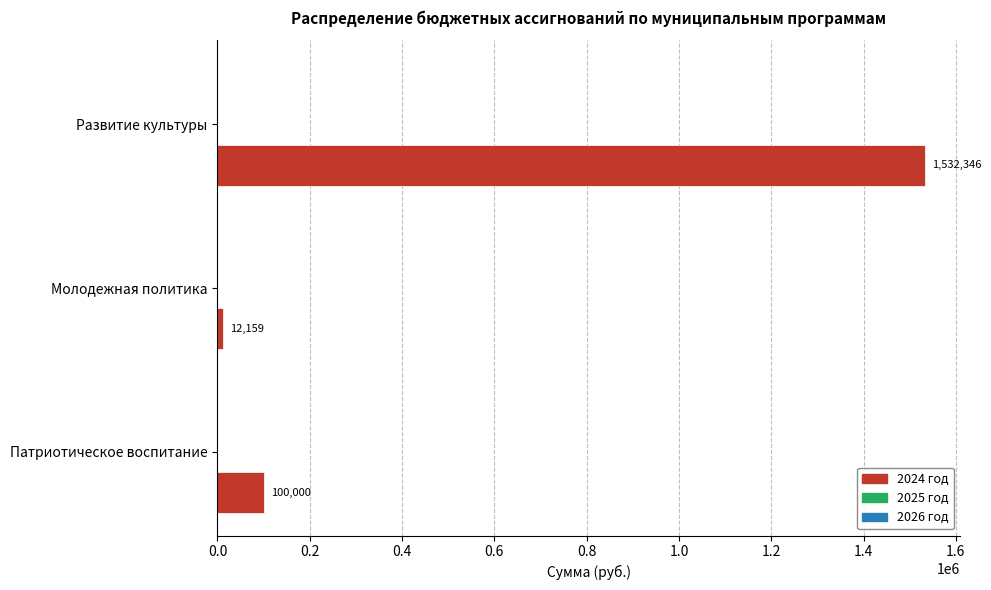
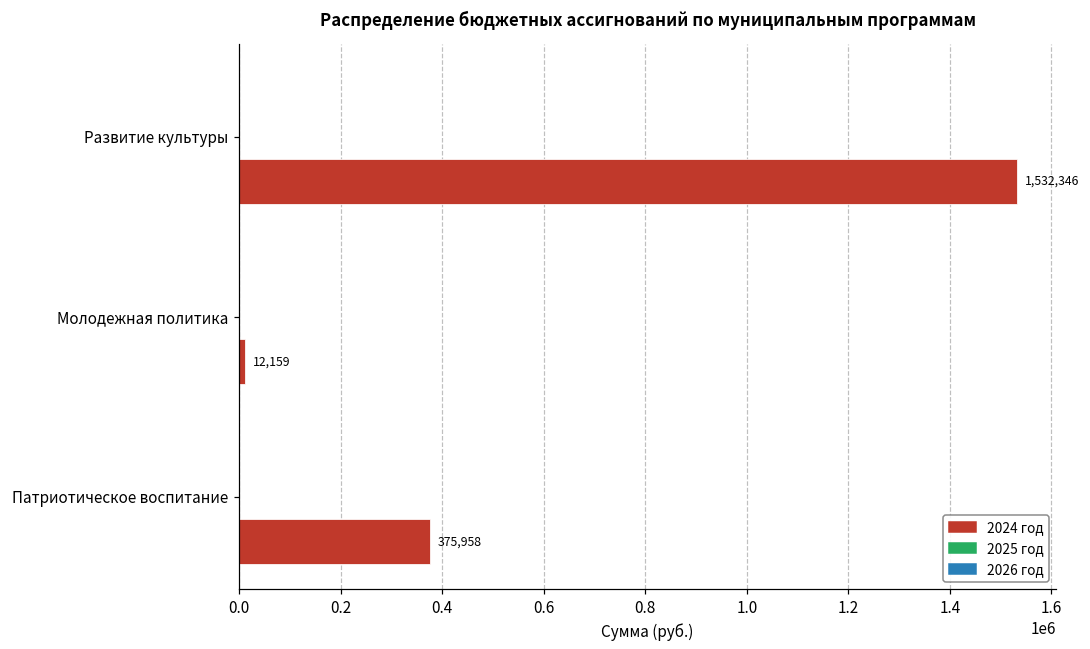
  {
    "2024 год": {
      "Развитие культуры": "1,532,346",
      "Молодежная политика": "12,159",
-     "Патриотическое воспитание": "100,000"
+     "Патриотическое воспитание": "375,958"
    },
    "2025 год": {
      "Развитие культуры": "0",
      "Молодежная политика": "0",
      "Патриотическое воспитание": "0"
    },
    "2026 год": {
      "Развитие культуры": "0",
      "Молодежная политика": "0",
      "Патриотическое воспитание": "0"
    }
  }
